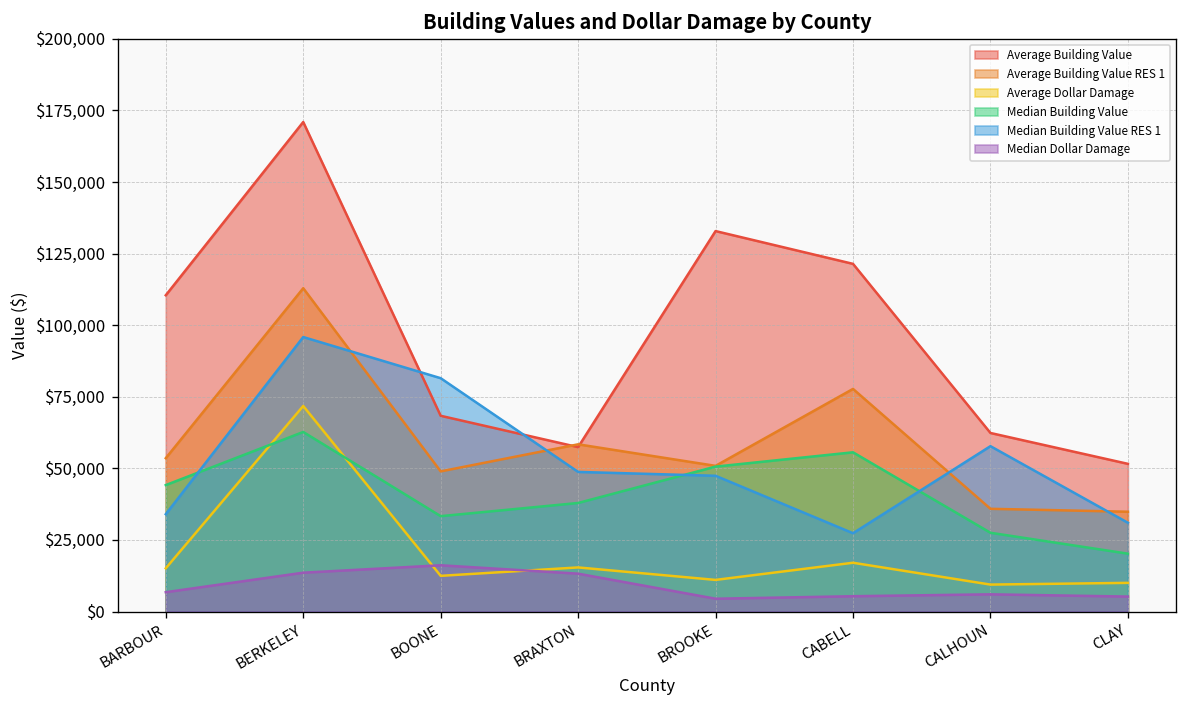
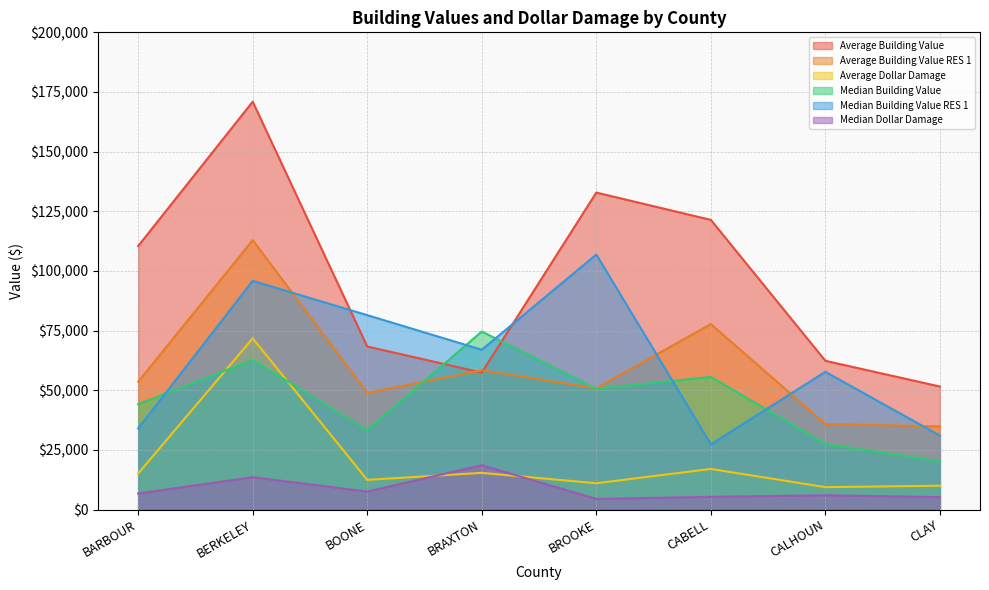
  {
    "Median Building Value": {
      "BARBOUR": "$44,000",
      "BERKELEY": "$63,000",
      "BOONE": "$33,000",
-     "BRAXTON": "$38,000",
+     "BRAXTON": "$75,000",
      "CABELL": "$56,000",
      "CALHOUN": "$28,000",
      "CLAY": "$20,000"
    },
    "Median Building Value RES 1": {
      "BARBOUR": "$34,000",
      "BERKELEY": "$96,000",
      "BOONE": "$81,000",
-     "BRAXTON": "$49,000",
-     "BROOKE": "$47,000",
+     "BRAXTON": "$67,000",
+     "BROOKE": "$107,000",
      "CABELL": "$27,000",
      "CALHOUN": "$58,000",
      "CLAY": "$31,000"
    },
    "Median Dollar Damage": {
      "BARBOUR": "$7,000",
      "BERKELEY": "$14,000",
-     "BOONE": "$16,000",
-     "BRAXTON": "$13,000",
+     "BOONE": "$8,000",
+     "BRAXTON": "$19,000",
      "BROOKE": "$4,000",
      "CABELL": "$5,000",
      "CALHOUN": "$6,000",
      "CLAY": "$5,000"
    }
  }
